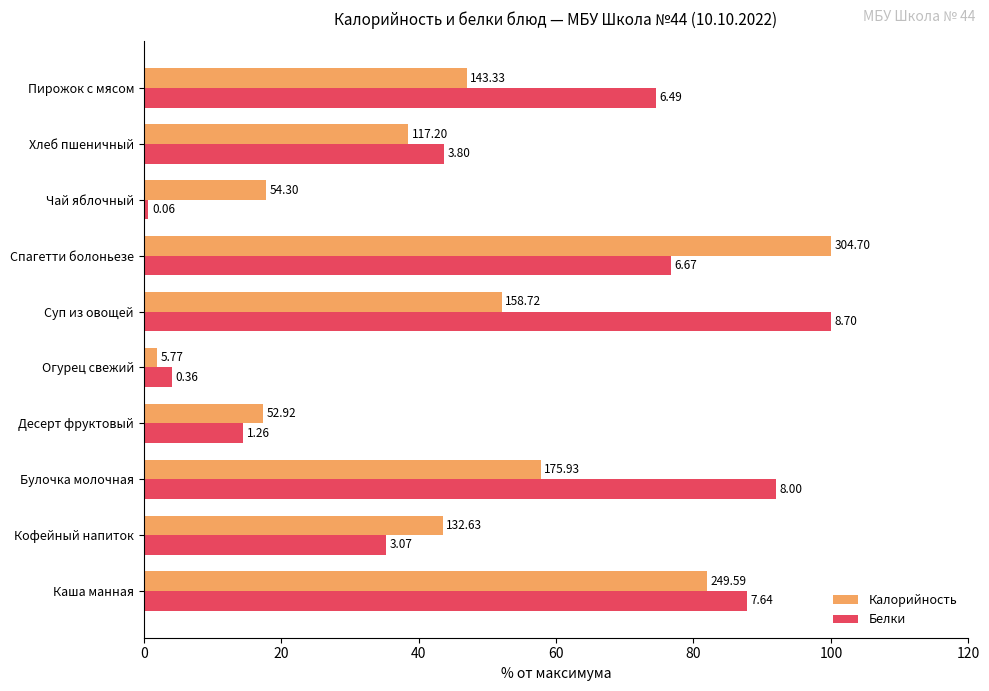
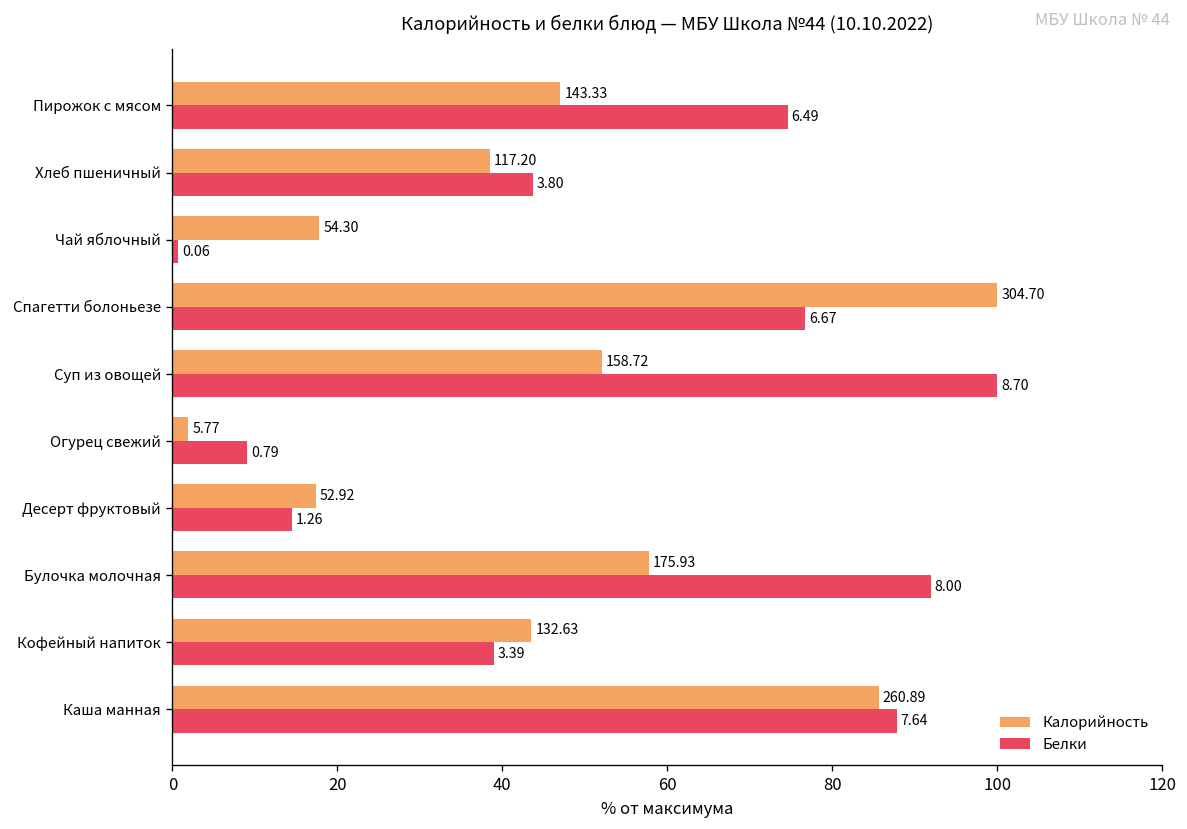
  {
    "Калорийность": {
-     "Каша манная": 249.59
+     "Каша манная": 260.89
    },
    "Белки": {
-     "Огурец свежий": 0.36,
-     "Кофейный напиток": 3.07
+     "Огурец свежий": 0.79,
+     "Кофейный напиток": 3.39
    }
  }
